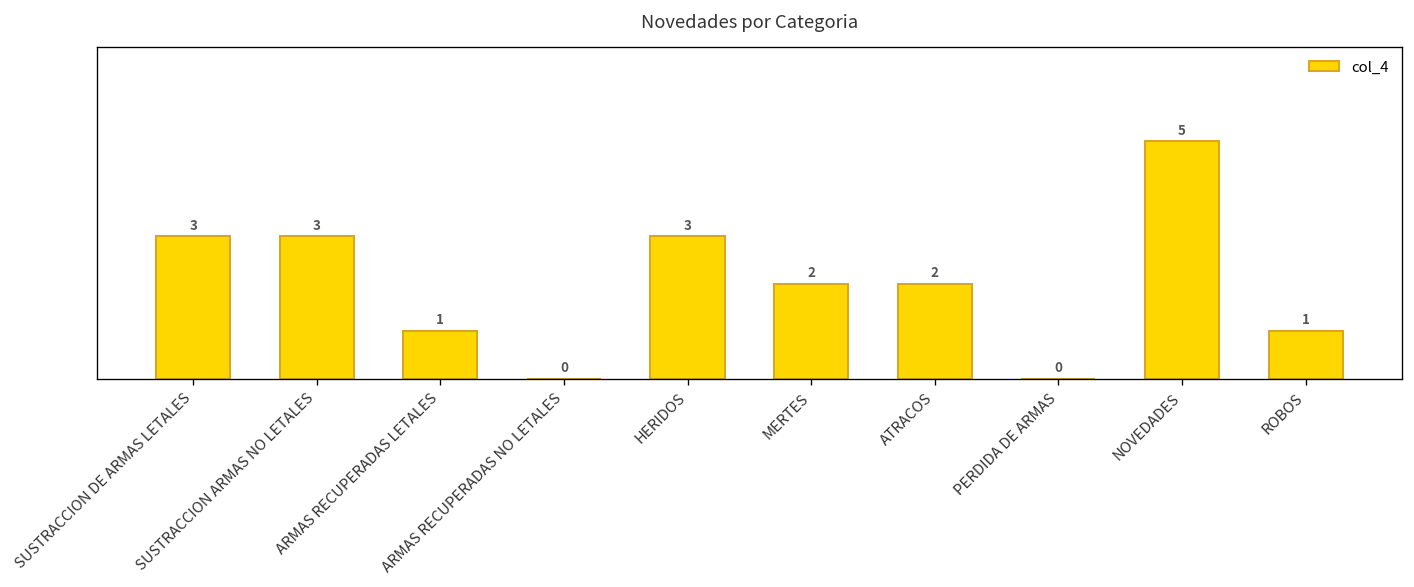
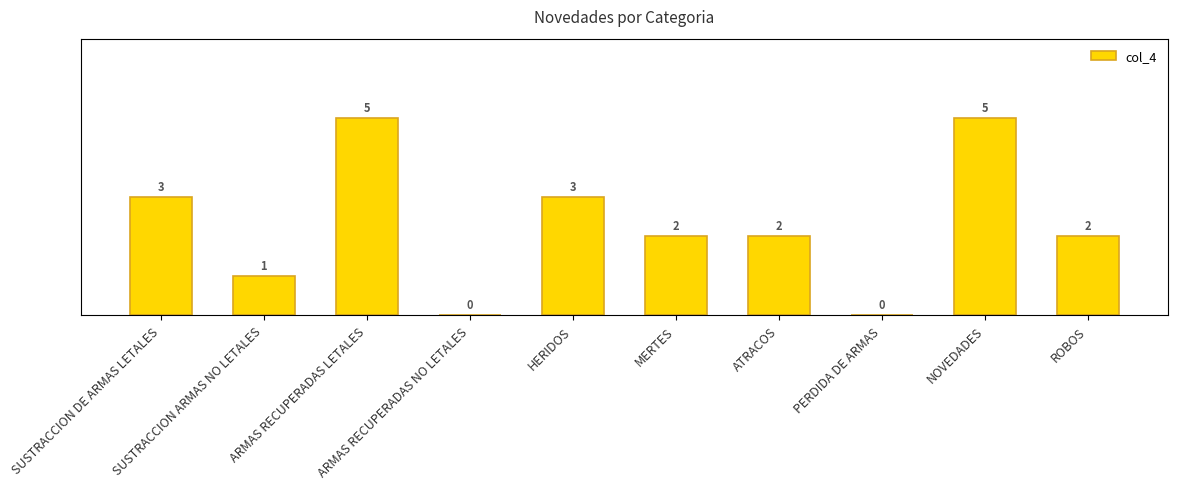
  {
    "SUSTRACCION DE ARMAS LETALES": 3,
-   "SUSTRACCION ARMAS NO LETALES": 3,
-   "ARMAS RECUPERADAS LETALES": 1,
+   "SUSTRACCION ARMAS NO LETALES": 1,
+   "ARMAS RECUPERADAS LETALES": 5,
    "ARMAS RECUPERADAS NO LETALES": 0,
    "HERIDOS": 3,
    "MERTES": 2,
    "ATRACOS": 2,
    "PERDIDA DE ARMAS": 0,
    "NOVEDADES": 5,
-   "ROBOS": 1
+   "ROBOS": 2
  }
